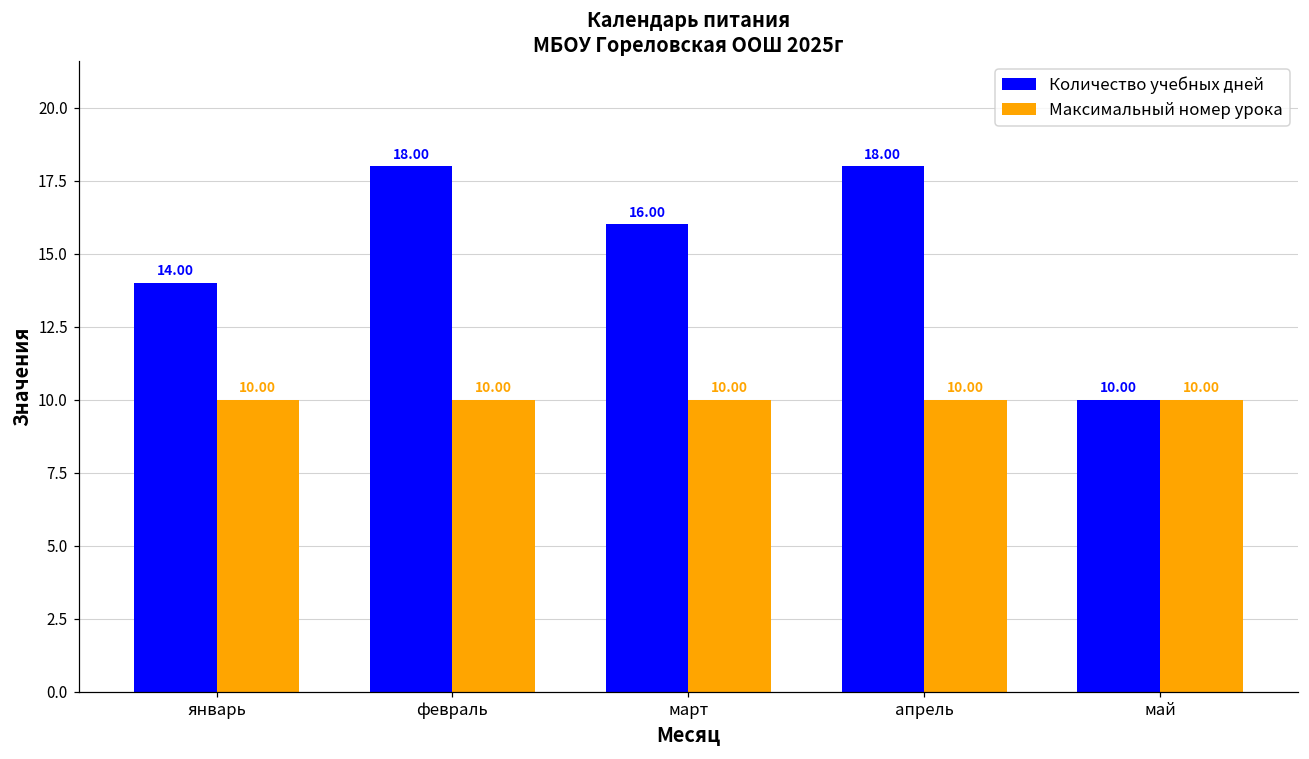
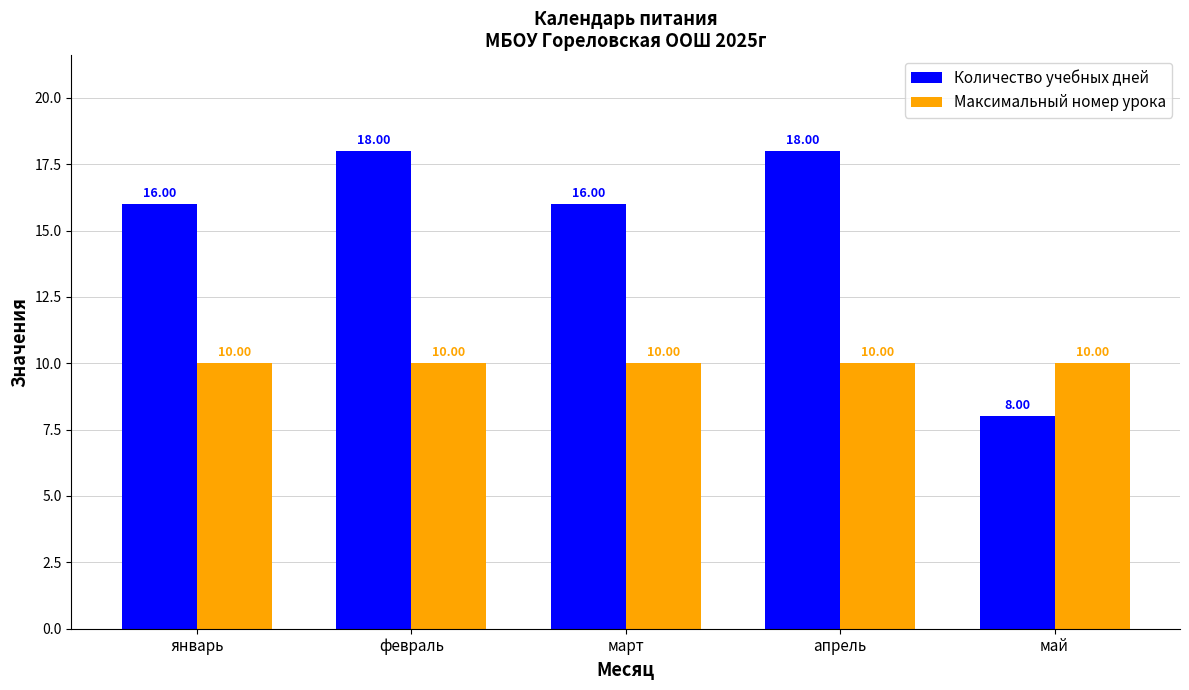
  {
    "Количество учебных дней": {
-     "январь": 14.00,
+     "январь": 16.00,
      "февраль": 18.00,
      "март": 16.00,
      "апрель": 18.00,
-     "май": 10.00
+     "май": 8.00
    },
    "Максимальный номер урока": {
      "январь": 10.00,
      "февраль": 10.00,
      "март": 10.00,
      "апрель": 10.00,
      "май": 10.00
    }
  }
